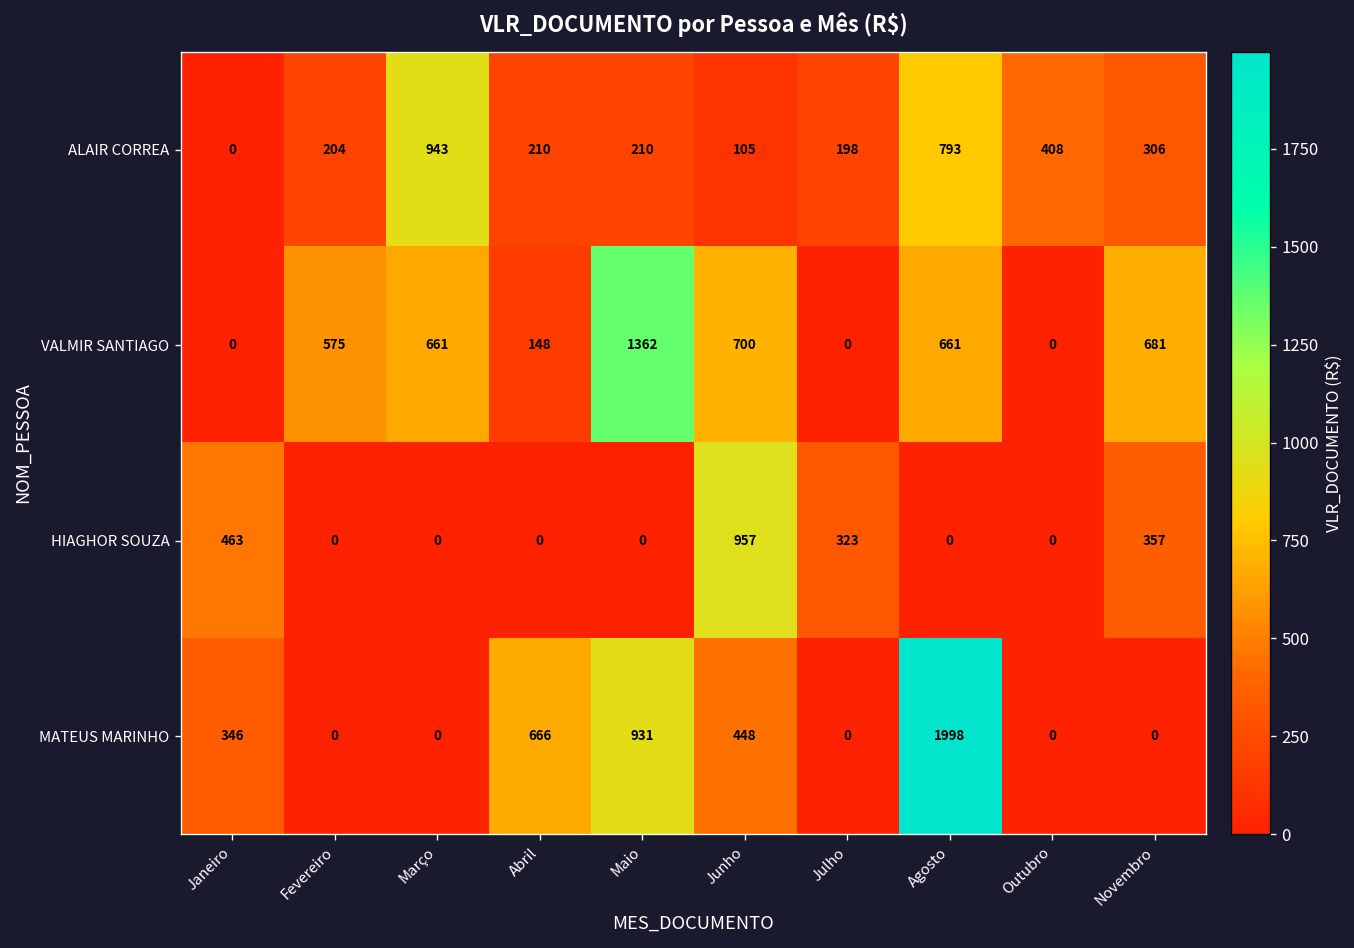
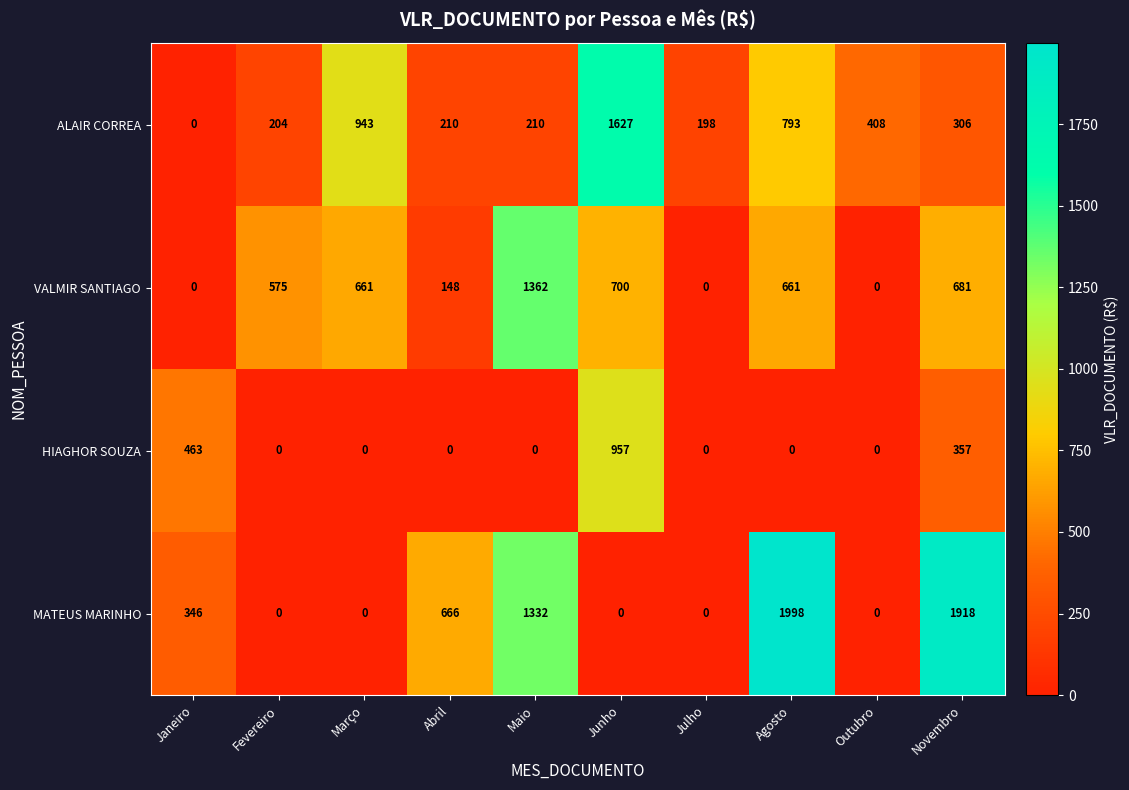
  {
    "ALAIR CORREA": {
      "Janeiro": 0,
      "Fevereiro": 204,
      "Março": 943,
      "Abril": 210,
      "Maio": 210,
-     "Junho": 105,
+     "Junho": 1627,
      "Julho": 198,
      "Agosto": 793,
      "Outubro": 408,
      "Novembro": 306
    },
    "VALMIR SANTIAGO": {
      "Janeiro": 0,
      "Fevereiro": 575,
      "Março": 661,
      "Abril": 148,
      "Maio": 1362,
      "Junho": 700,
      "Julho": 0,
      "Agosto": 661,
      "Outubro": 0,
      "Novembro": 681
    },
    "HIAGHOR SOUZA": {
      "Janeiro": 463,
      "Fevereiro": 0,
      "Março": 0,
      "Abril": 0,
      "Maio": 0,
      "Junho": 957,
-     "Julho": 323,
+     "Julho": 0,
      "Agosto": 0,
      "Outubro": 0,
      "Novembro": 357
    },
    "MATEUS MARINHO": {
      "Janeiro": 346,
      "Fevereiro": 0,
      "Março": 0,
      "Abril": 666,
-     "Maio": 931,
-     "Junho": 448,
+     "Maio": 1332,
+     "Junho": 0,
      "Julho": 0,
      "Agosto": 1998,
      "Outubro": 0,
-     "Novembro": 0
+     "Novembro": 1918
    }
  }
